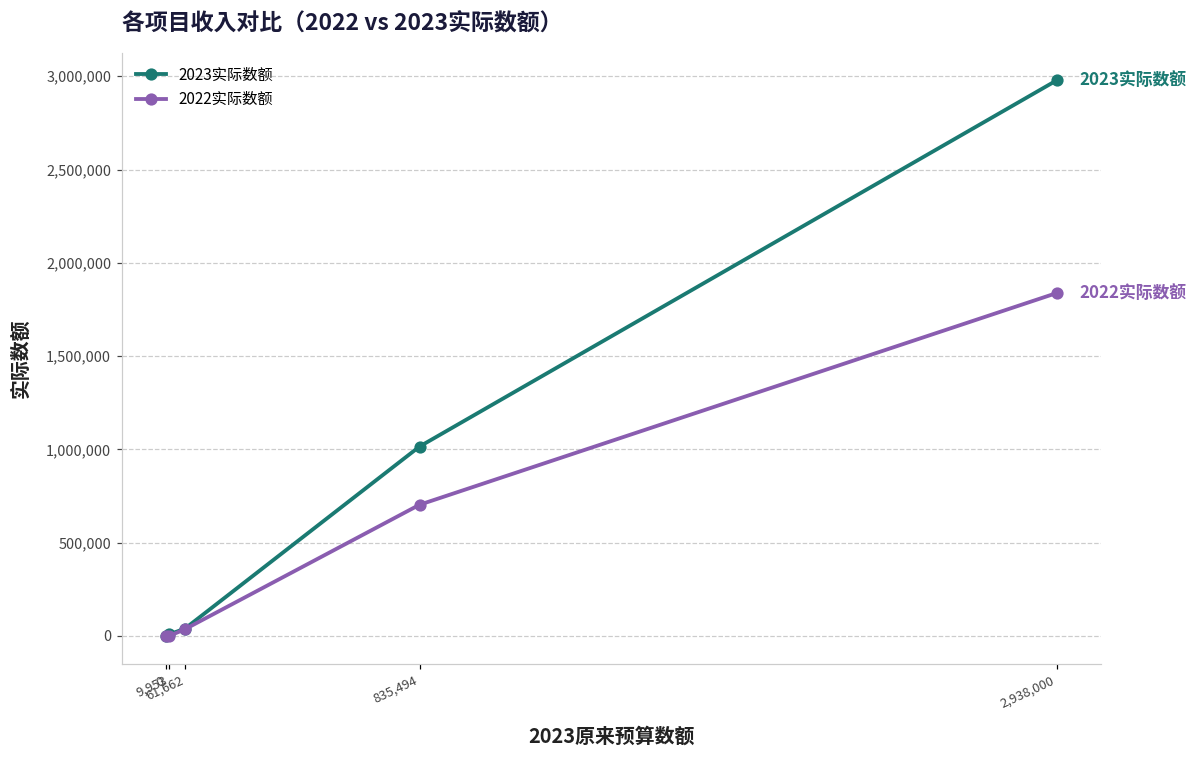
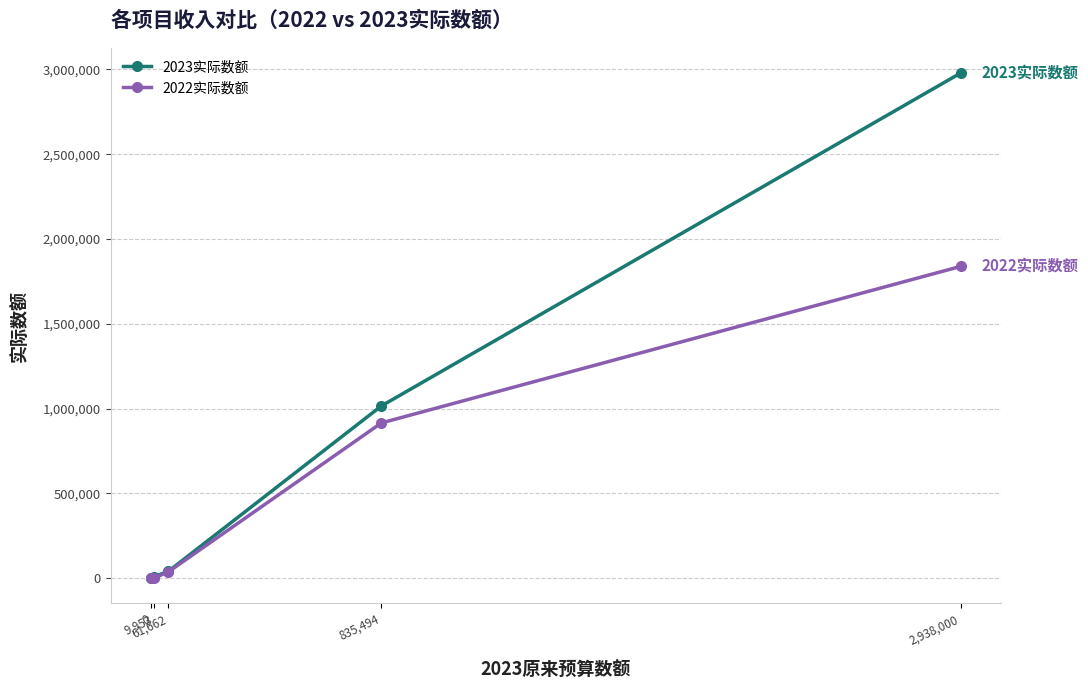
  {
    "2023实际数额": {
      "835,494": "1,020,000"
    },
    "2022实际数额": {
-     "835,494": "700,000"
+     "835,494": "920,000"
    }
  }
